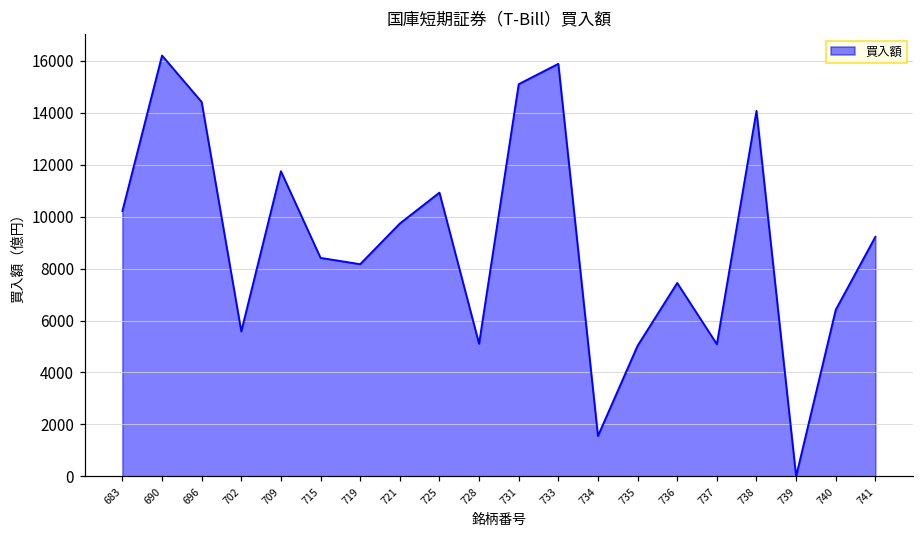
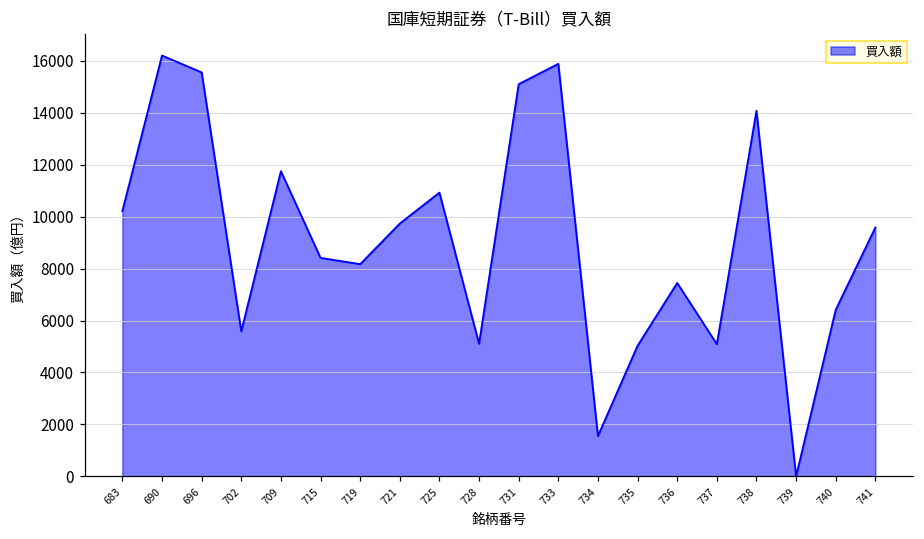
  {
    "683": 10200,
    "690": 16200,
-   "696": 14400,
+   "696": 15600,
    "702": 5600,
    "709": 11800,
    "715": 8400,
    "719": 8200,
    "721": 9700,
    "725": 10900,
    "728": 5100,
    "731": 15100,
    "733": 15900,
    "734": 1600,
    "735": 5000,
    "736": 7400,
    "737": 5100,
    "738": 14100,
    "739": 0,
    "740": 6400,
-   "741": 9200
+   "741": 9600
  }
